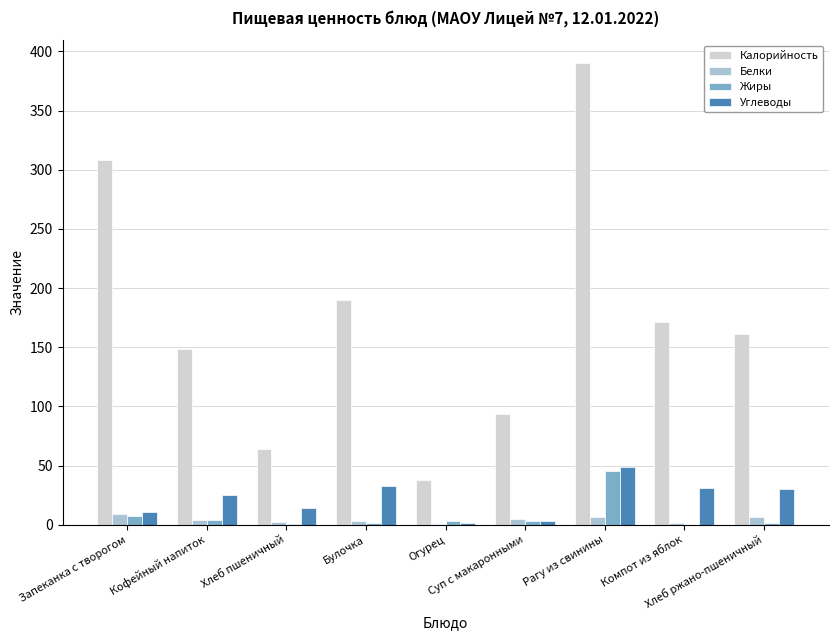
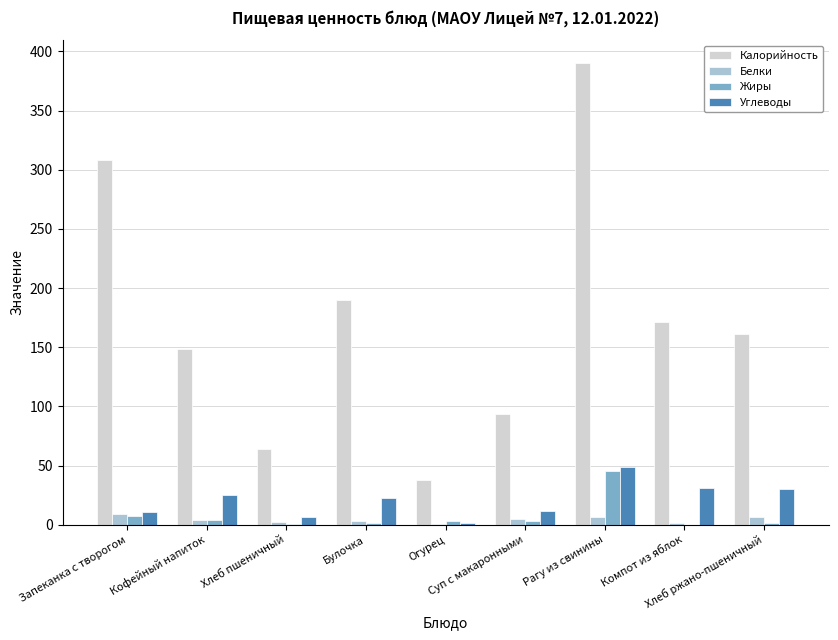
  {
    "Углеводы": {
      "Запеканка с творогом": 11,
      "Кофейный напиток": 25,
-     "Хлеб пшеничный": 14,
-     "Булочка": 33,
-     "Суп с макаронными": 4,
+     "Хлеб пшеничный": 7,
+     "Булочка": 23,
+     "Суп с макаронными": 12,
      "Рагу из свинины": 49,
      "Компот из яблок": 31,
      "Хлеб ржано-пшеничный": 30
    }
  }
